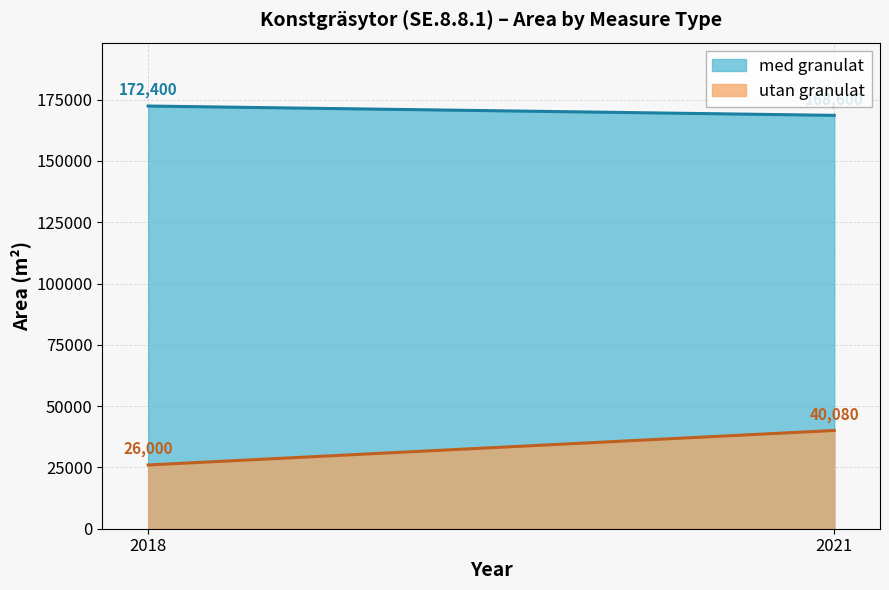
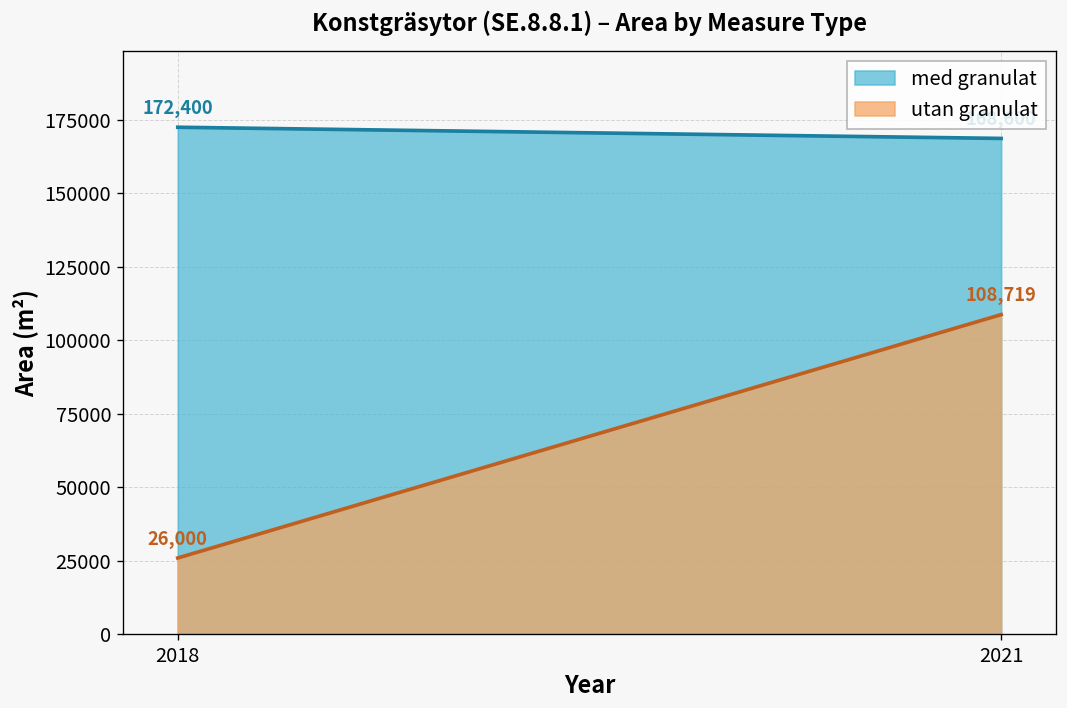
  {
    "med granulat": {
      "2018": "172,400"
    },
    "utan granulat": {
      "2018": "26,000",
-     "2021": "40,080"
+     "2021": "108,719"
    }
  }
